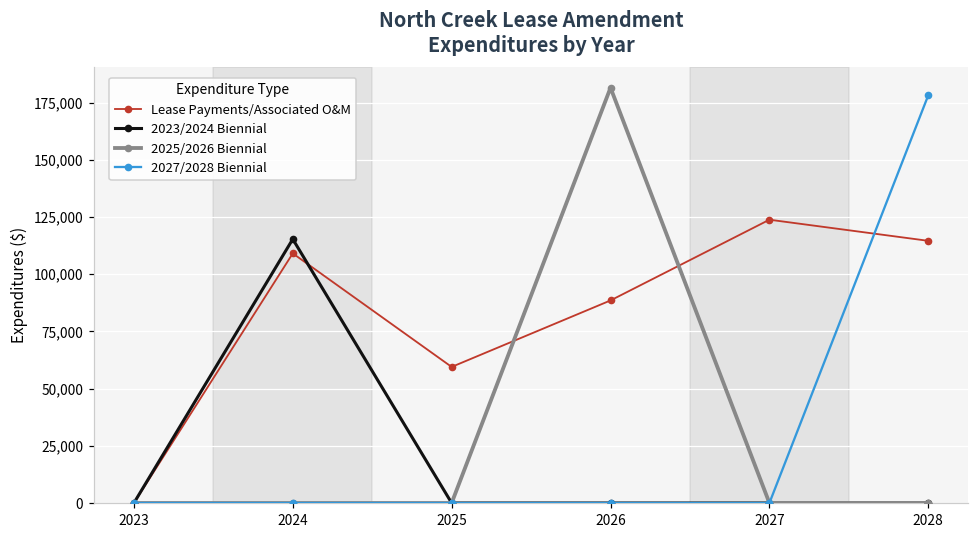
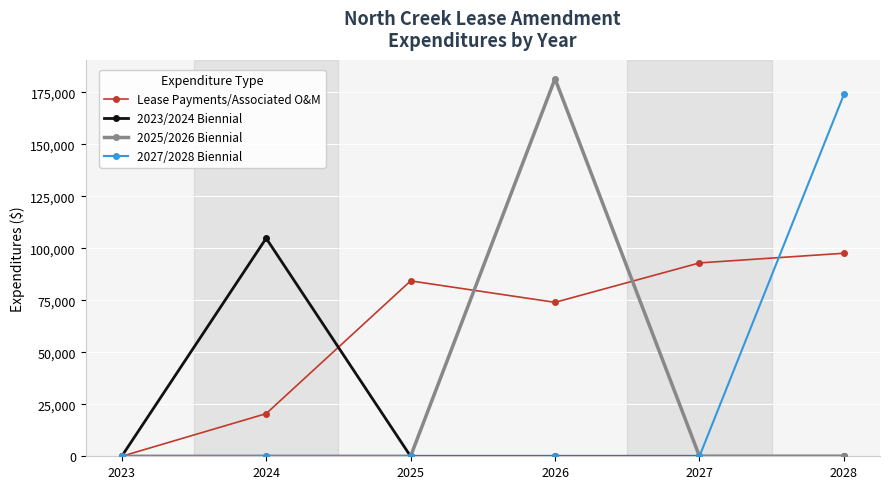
  {
    "Lease Payments/Associated O&M": {
-     "2024": "109,000",
-     "2025": "59,000",
-     "2026": "89,000",
-     "2027": "124,000",
-     "2028": "115,000"
+     "2024": "21,000",
+     "2025": "84,000",
+     "2026": "74,000",
+     "2027": "93,000",
+     "2028": "98,000"
    },
    "2023/2024 Biennial": {
-     "2024": "115,000"
+     "2024": "105,000"
    },
    "2025/2026 Biennial": {
      "2026": "182,000"
    },
    "2027/2028 Biennial": {
-     "2028": "178,000"
+     "2028": "174,000"
    }
  }
